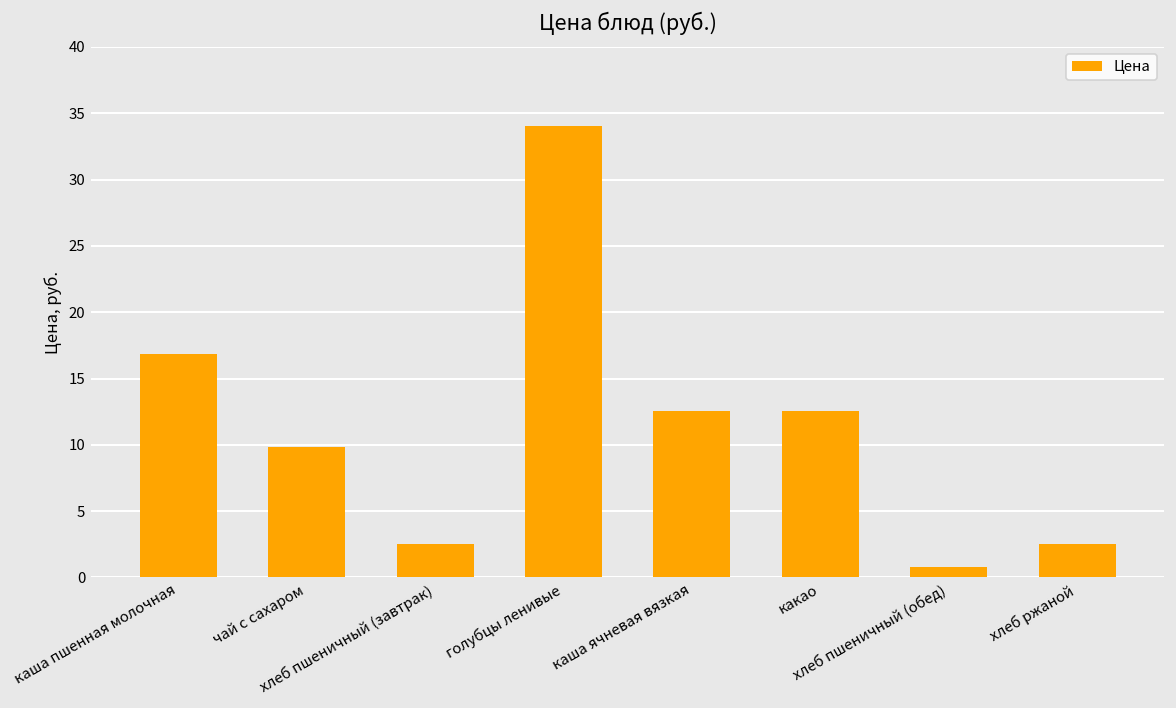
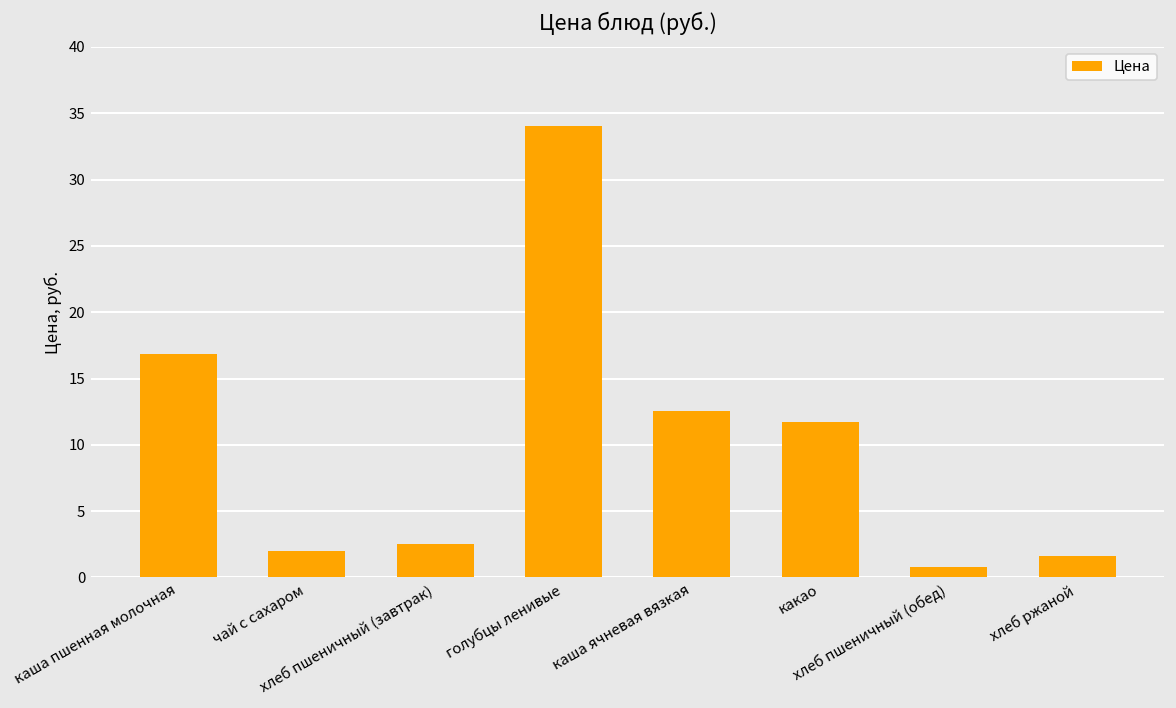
  {
    "каша пшенная молочная": 16.9,
-   "чай с сахаром": 9.8,
+   "чай с сахаром": 2.0,
    "хлеб пшеничный (завтрак)": 2.5,
    "голубцы ленивые": 34.0,
    "каша ячневая вязкая": 12.5,
-   "какао": 12.5,
+   "какао": 11.7,
    "хлеб пшеничный (обед)": 0.8,
-   "хлеб ржаной": 2.5
+   "хлеб ржаной": 1.6
  }
